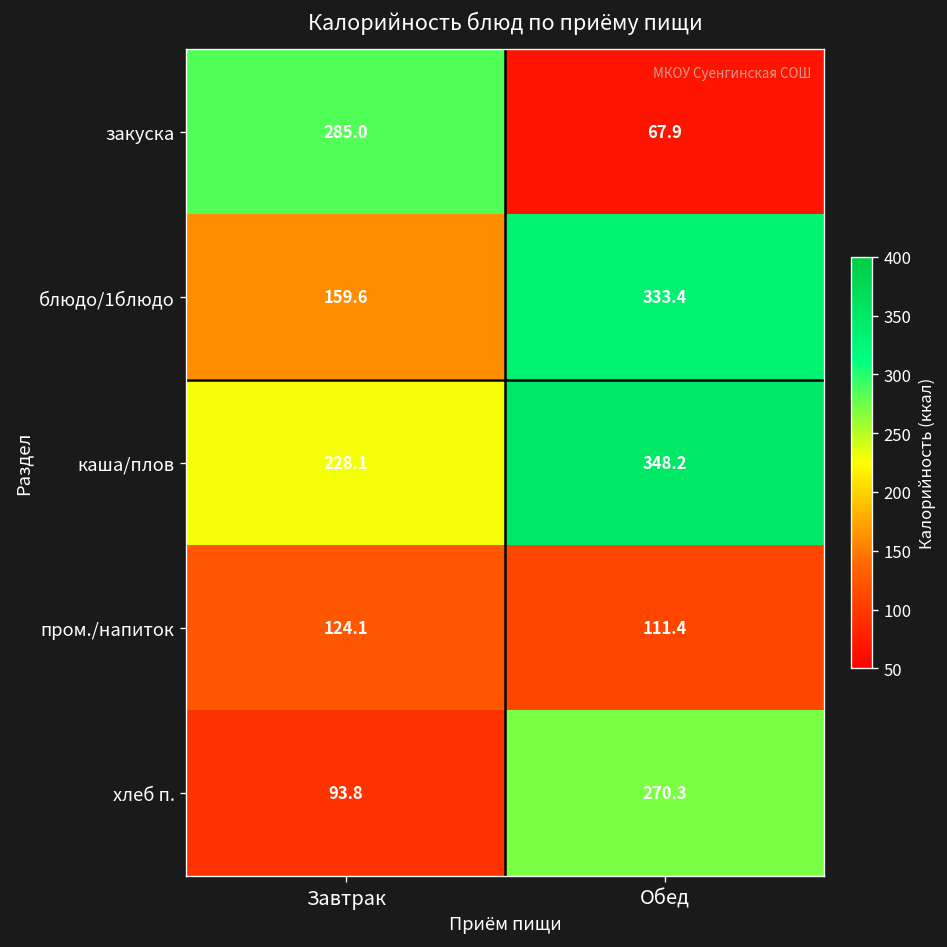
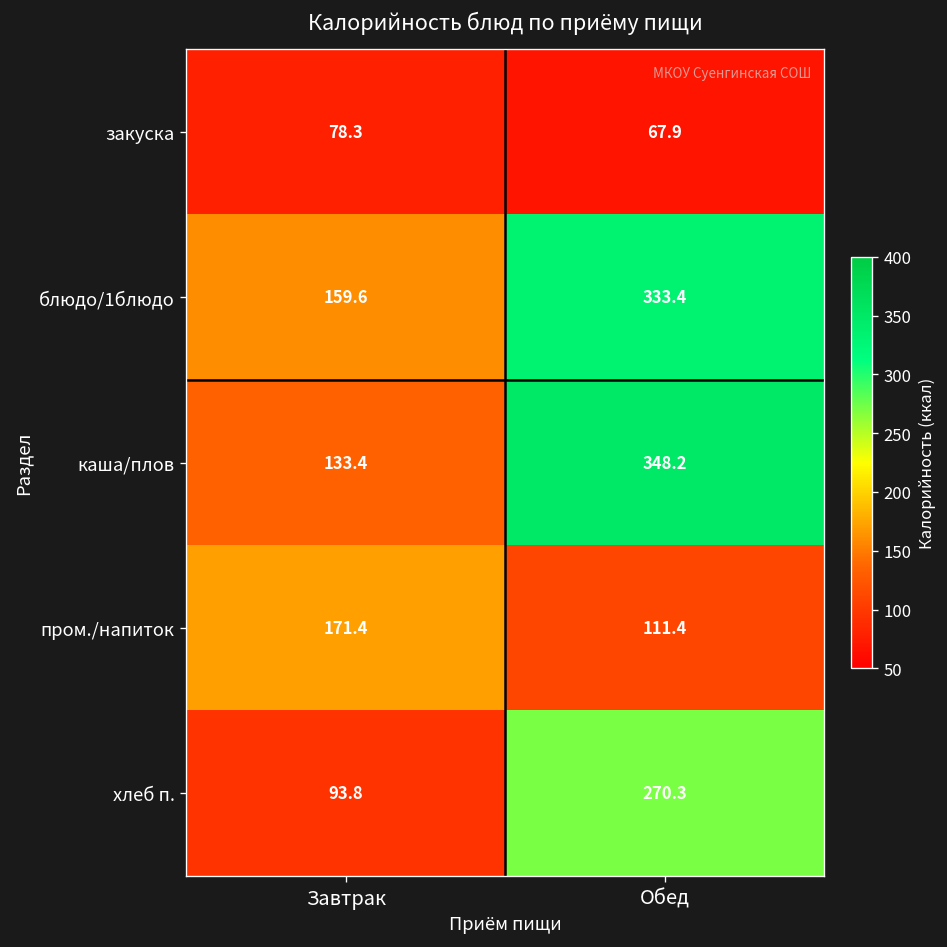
  {
    "закуска": {
-     "Завтрак": 285.0
+     "Завтрак": 78.3
    },
    "блюдо/1блюдо": {
      "Завтрак": 159.6,
      "Обед": 333.4
    },
    "каша/плов": {
-     "Завтрак": 228.1,
+     "Завтрак": 133.4,
      "Обед": 348.2
    },
    "пром./напиток": {
-     "Завтрак": 124.1,
+     "Завтрак": 171.4,
      "Обед": 111.4
    },
    "хлеб п.": {
      "Завтрак": 93.8,
      "Обед": 270.3
    }
  }
